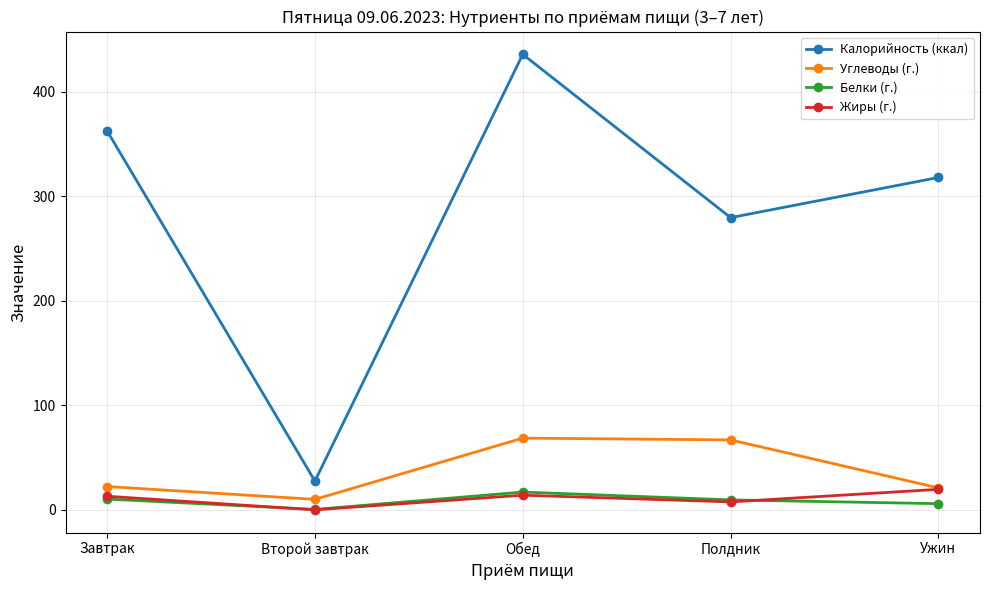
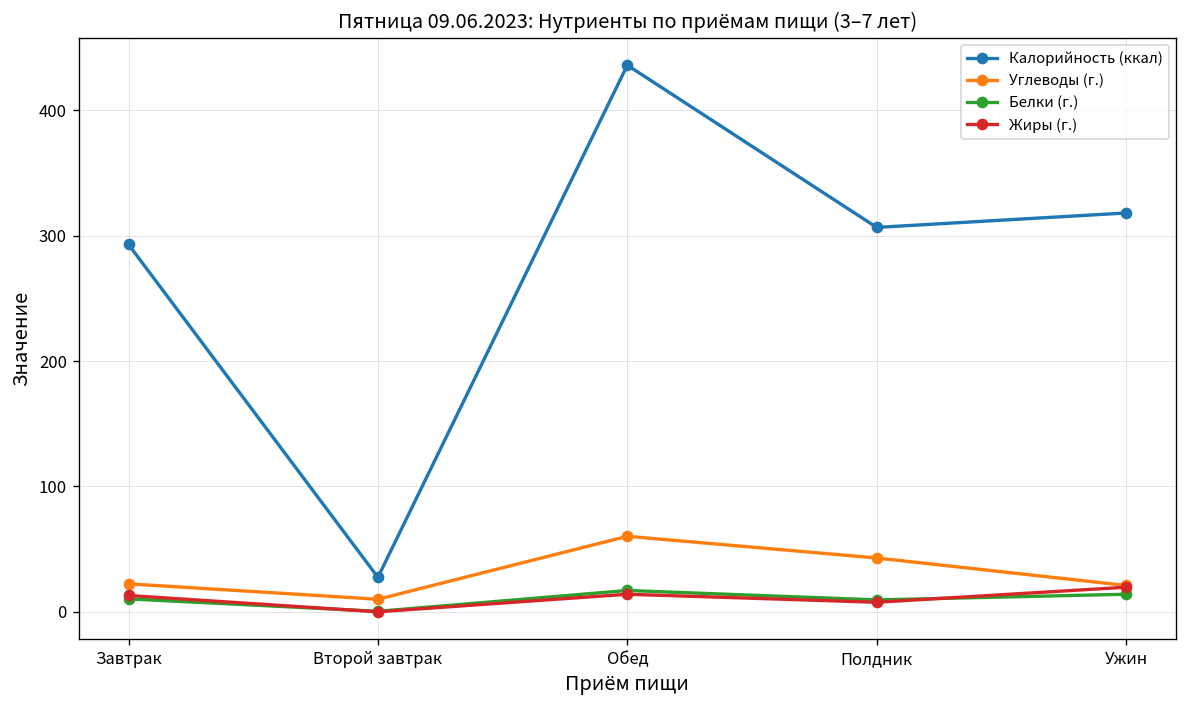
  {
    "Калорийность (ккал)": {
-     "Завтрак": 363,
+     "Завтрак": 293,
      "Второй завтрак": 28,
      "Обед": 436,
-     "Полдник": 280,
+     "Полдник": 307,
      "Ужин": 318
    },
    "Углеводы (г.)": {
      "Завтрак": 22,
      "Второй завтрак": 10,
-     "Обед": 69,
-     "Полдник": 67
+     "Обед": 60,
+     "Полдник": 43
    },
    "Белки (г.)": {
      "Завтрак": 10,
      "Обед": 17,
-     "Ужин": 6
+     "Ужин": 14
    },
    "Жиры (г.)": {
      "Завтрак": 13,
      "Обед": 14
    }
  }
